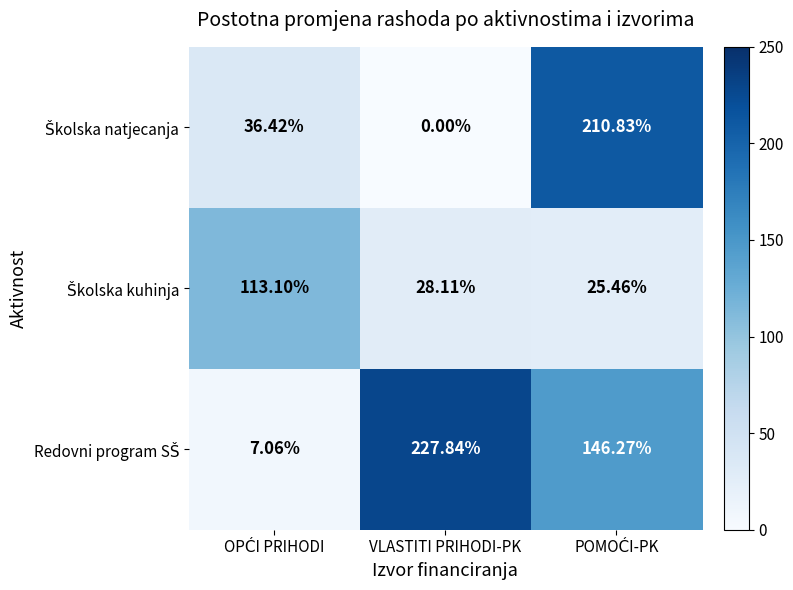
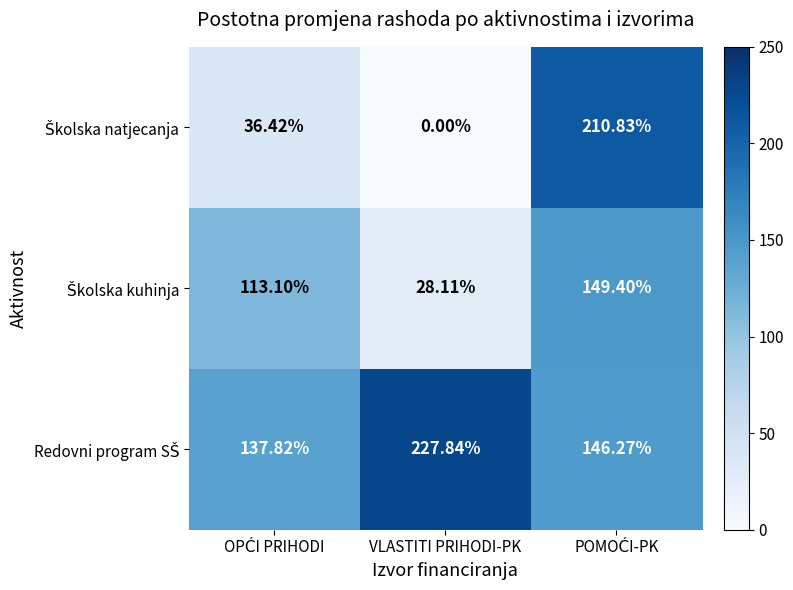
  {
    "Školska natjecanja": {
      "OPĆI PRIHODI": "36.42%",
      "VLASTITI PRIHODI-PK": "0.00%",
      "POMOĆI-PK": "210.83%"
    },
    "Školska kuhinja": {
      "OPĆI PRIHODI": "113.10%",
      "VLASTITI PRIHODI-PK": "28.11%",
-     "POMOĆI-PK": "25.46%"
+     "POMOĆI-PK": "149.40%"
    },
    "Redovni program SŠ": {
-     "OPĆI PRIHODI": "7.06%",
+     "OPĆI PRIHODI": "137.82%",
      "VLASTITI PRIHODI-PK": "227.84%",
      "POMOĆI-PK": "146.27%"
    }
  }
